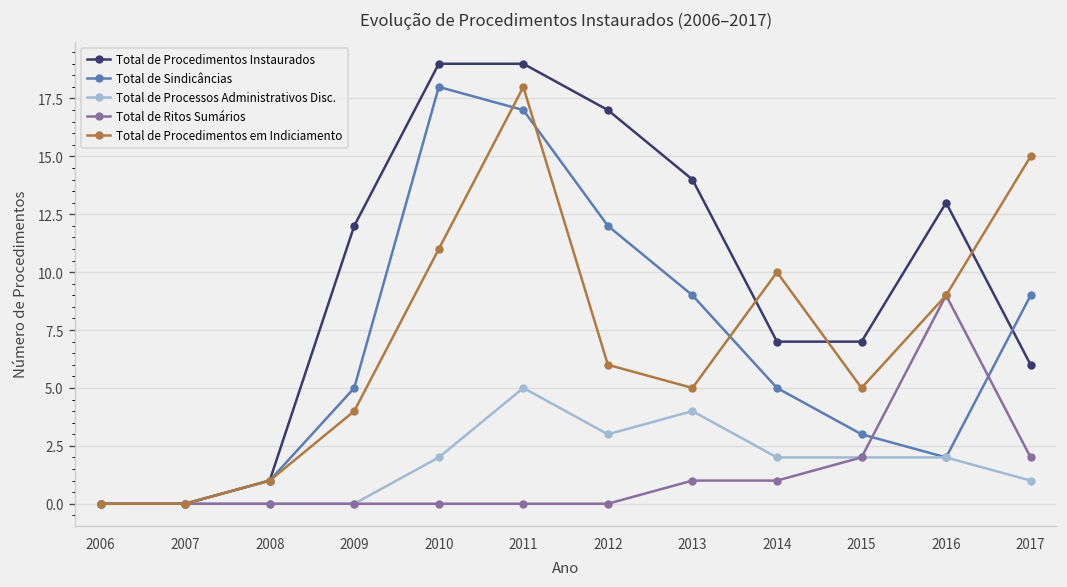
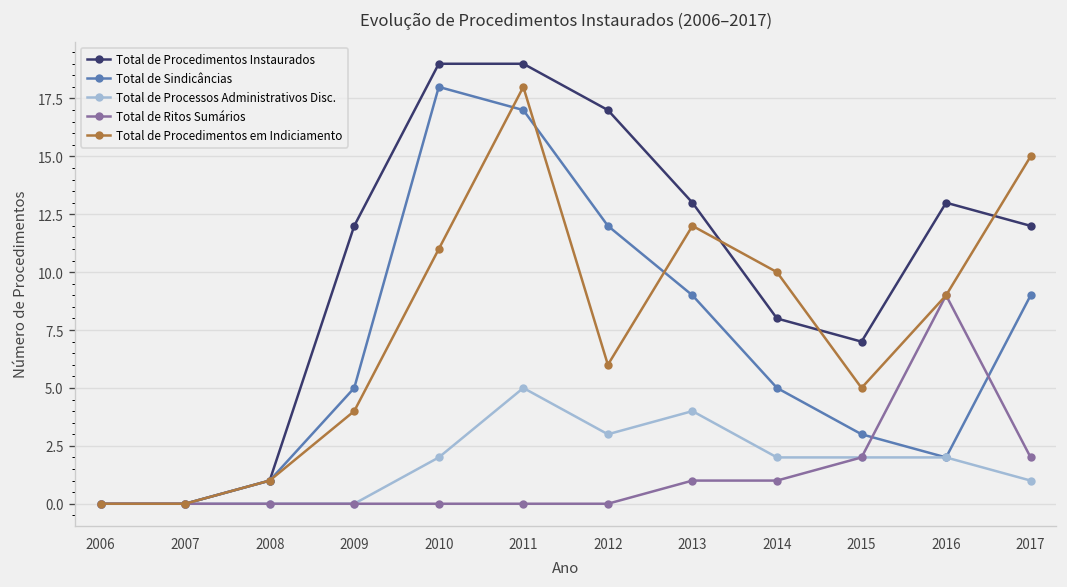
  {
    "Total de Procedimentos Instaurados": {
      "2009": 12,
      "2010": 19,
      "2011": 19,
      "2012": 17,
-     "2013": 14,
-     "2014": 7,
+     "2013": 13,
+     "2014": 8,
      "2015": 7,
      "2016": 13,
-     "2017": 6
+     "2017": 12
    },
    "Total de Processos Administrativos Disc.": {
      "2010": 2,
      "2011": 5,
      "2012": 3,
      "2013": 4,
      "2014": 2,
      "2017": 1
    },
    "Total de Procedimentos em Indiciamento": {
      "2009": 4,
      "2010": 11,
      "2011": 18,
      "2012": 6,
-     "2013": 5,
+     "2013": 12,
      "2014": 10,
      "2015": 5,
      "2017": 15
    }
  }
